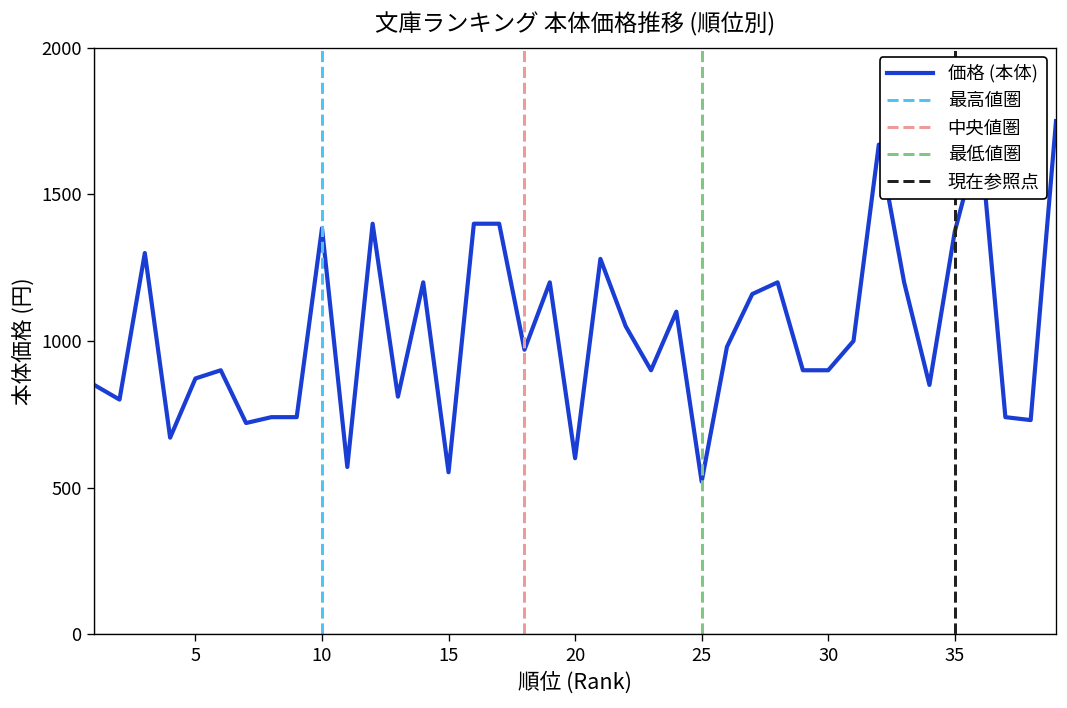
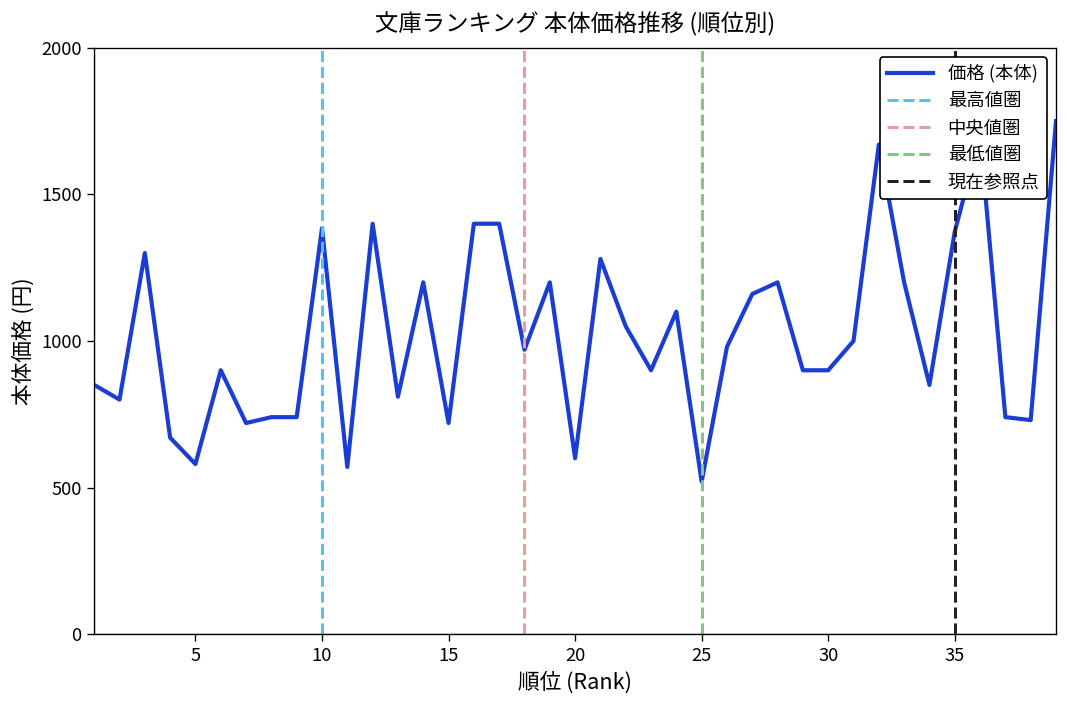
  {
-   "5": 870,
+   "5": 580,
    "10": 1390,
-   "15": 550,
+   "15": 720,
    "20": 600,
    "25": 520,
    "30": 900,
    "35": 1370
  }
